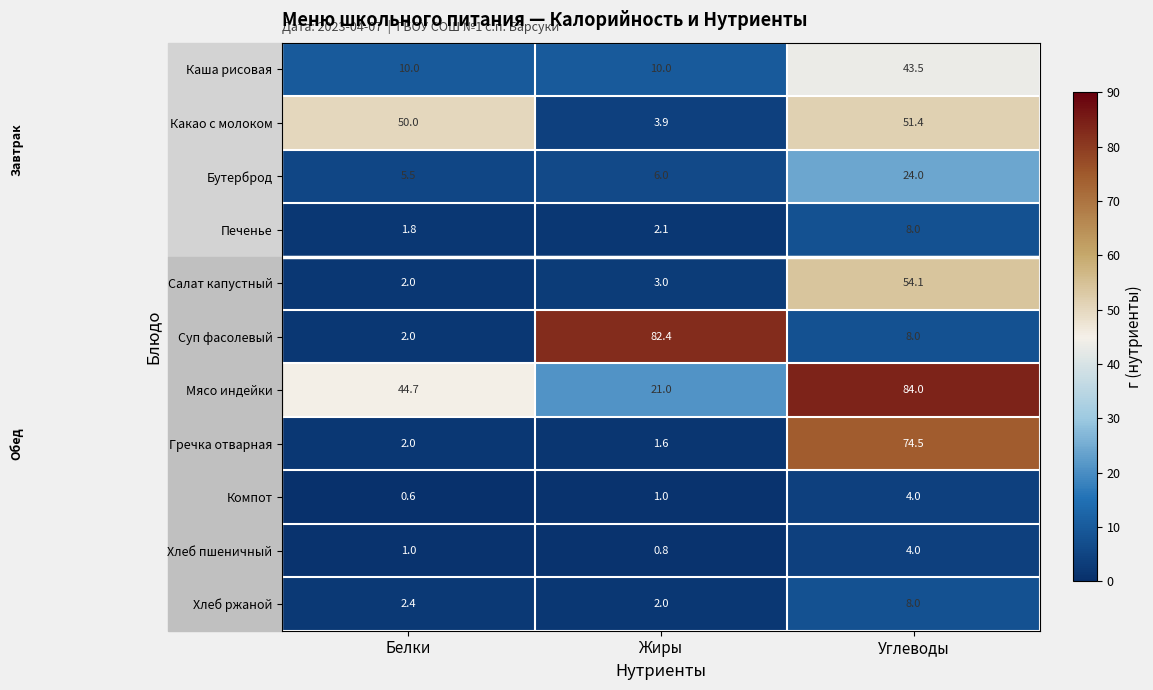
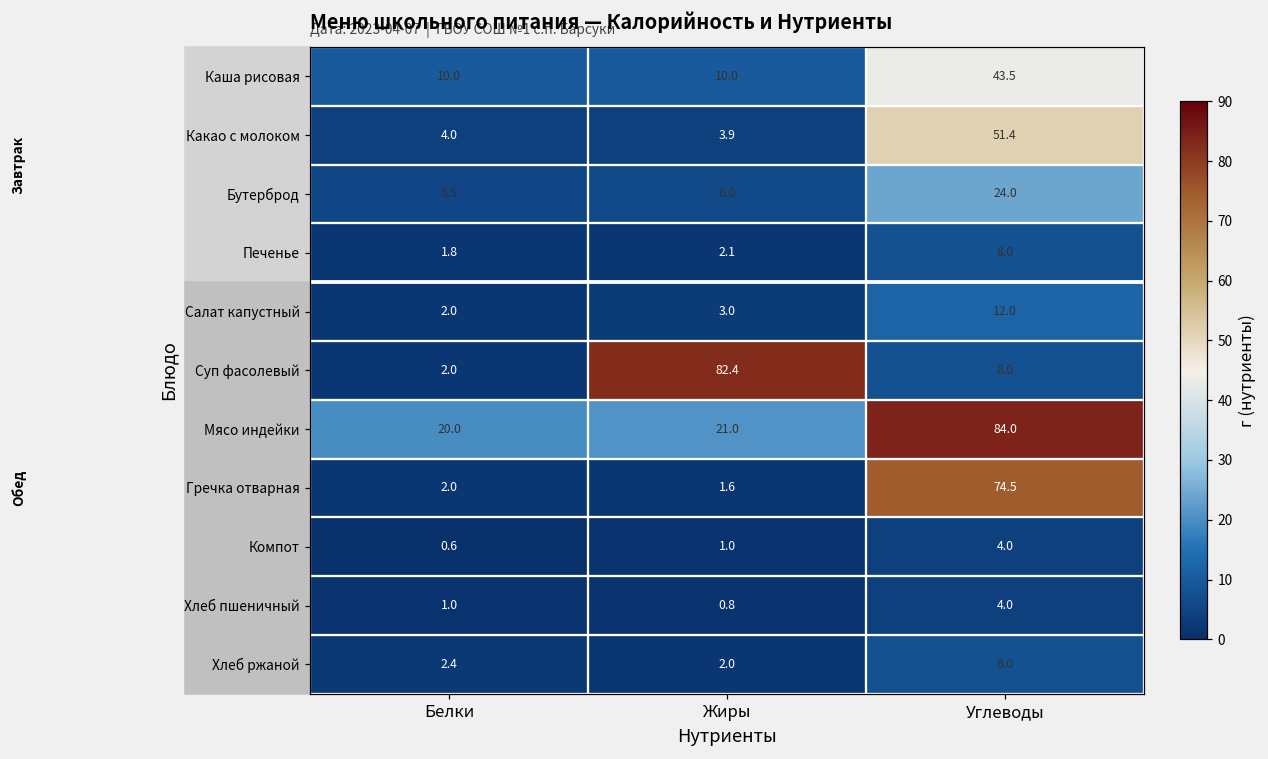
  {
    "Каша рисовая": {
      "Белки": 10.0,
      "Жиры": 10.0,
      "Углеводы": 43.5
    },
    "Какао с молоком": {
-     "Белки": 50.0,
+     "Белки": 4.0,
      "Жиры": 3.9,
      "Углеводы": 51.4
    },
    "Бутерброд": {
      "Белки": 5.5,
      "Жиры": 6.0,
      "Углеводы": 24.0
    },
    "Печенье": {
      "Белки": 1.8,
      "Жиры": 2.1,
      "Углеводы": 8.0
    },
    "Салат капустный": {
      "Белки": 2.0,
      "Жиры": 3.0,
-     "Углеводы": 54.1
+     "Углеводы": 12.0
    },
    "Суп фасолевый": {
      "Белки": 2.0,
      "Жиры": 82.4,
      "Углеводы": 8.0
    },
    "Мясо индейки": {
-     "Белки": 44.7,
+     "Белки": 20.0,
      "Жиры": 21.0,
      "Углеводы": 84.0
    },
    "Гречка отварная": {
      "Белки": 2.0,
      "Жиры": 1.6,
      "Углеводы": 74.5
    },
    "Компот": {
      "Белки": 0.6,
      "Жиры": 1.0,
      "Углеводы": 4.0
    },
    "Хлеб пшеничный": {
      "Белки": 1.0,
      "Жиры": 0.8,
      "Углеводы": 4.0
    },
    "Хлеб ржаной": {
      "Белки": 2.4,
      "Жиры": 2.0,
      "Углеводы": 8.0
    }
  }
